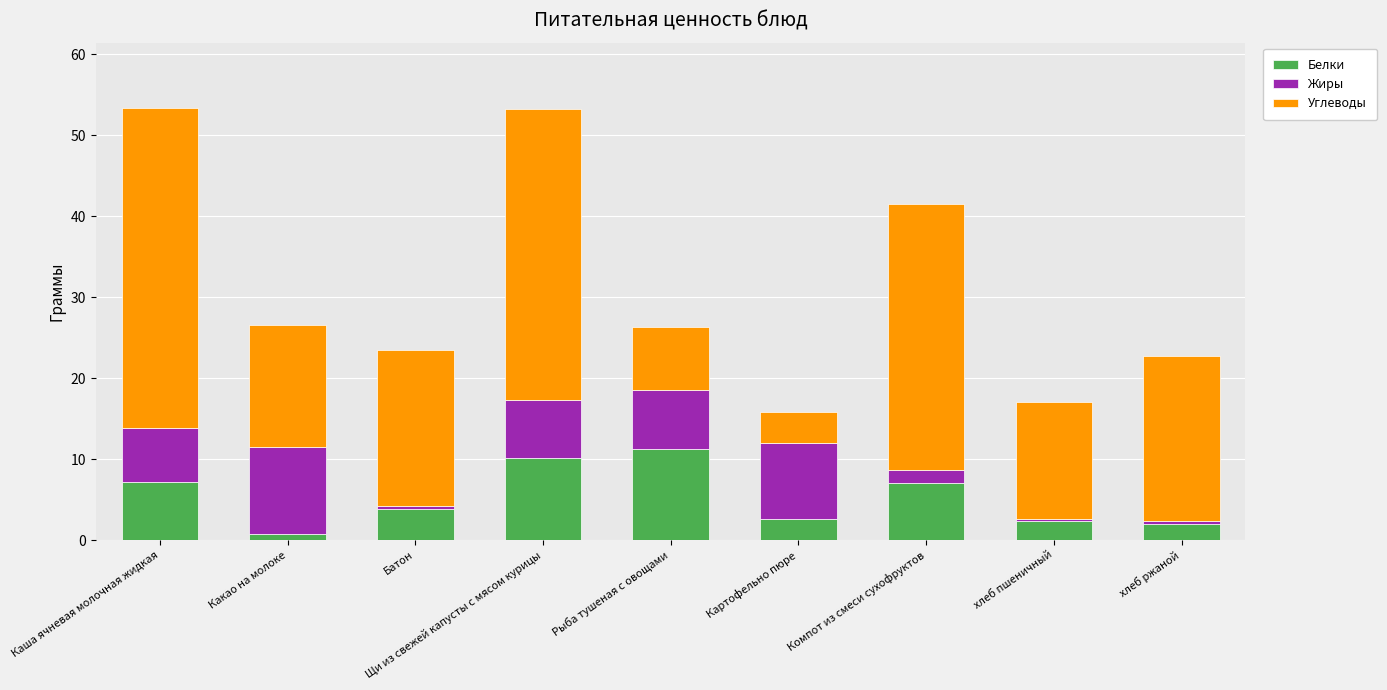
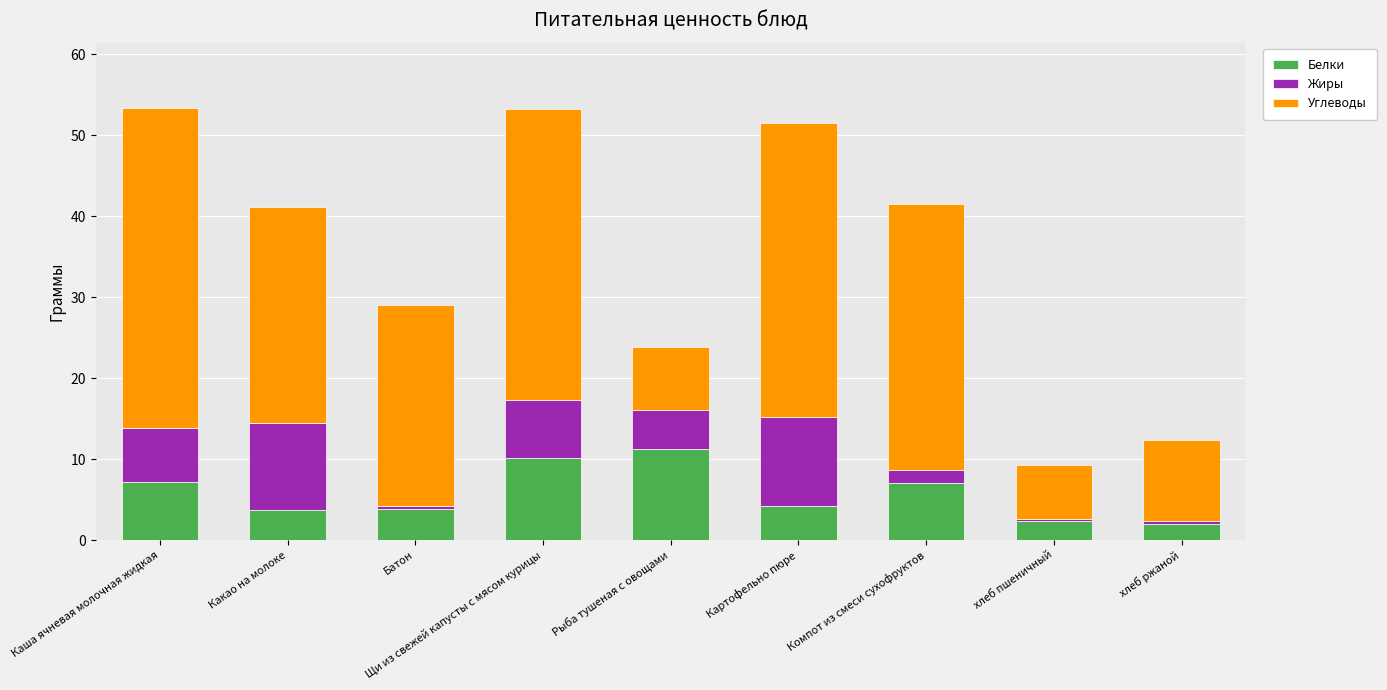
  {
    "Белки": {
      "Каша ячневая молочная жидкая": 7,
-     "Какао на молоке": 1,
+     "Какао на молоке": 4,
      "Батон": 4,
      "Щи из свежей капусты с мясом курицы": 10,
      "Рыба тушеная с овощами": 11,
-     "Картофельно пюре": 3,
+     "Картофельно пюре": 4,
      "Компот из смеси сухофруктов": 7,
      "хлеб пшеничный": 2,
      "хлеб ржаной": 2
    },
    "Жиры": {
      "Каша ячневая молочная жидкая": 7,
      "Какао на молоке": 11,
      "Батон": 0,
      "Щи из свежей капусты с мясом курицы": 7,
-     "Рыба тушеная с овощами": 7,
-     "Картофельно пюре": 9,
+     "Рыба тушеная с овощами": 5,
+     "Картофельно пюре": 11,
      "Компот из смеси сухофруктов": 2,
      "хлеб ржаной": 0
    },
    "Углеводы": {
      "Каша ячневая молочная жидкая": 40,
-     "Какао на молоке": 15,
-     "Батон": 19,
+     "Какао на молоке": 27,
+     "Батон": 25,
      "Щи из свежей капусты с мясом курицы": 36,
      "Рыба тушеная с овощами": 8,
-     "Картофельно пюре": 4,
+     "Картофельно пюре": 36,
      "Компот из смеси сухофруктов": 33,
-     "хлеб пшеничный": 14,
-     "хлеб ржаной": 20
+     "хлеб пшеничный": 7,
+     "хлеб ржаной": 10
    }
  }
